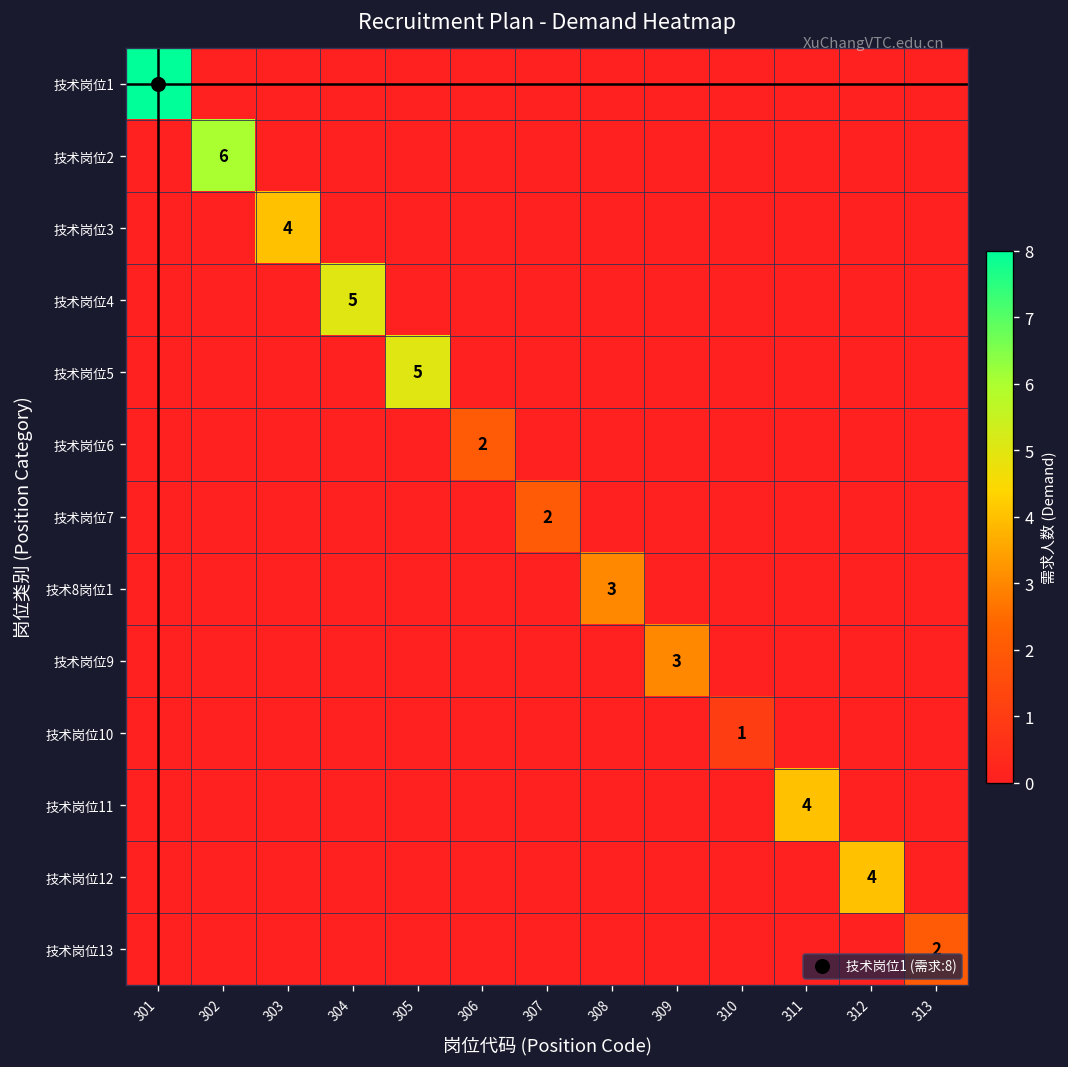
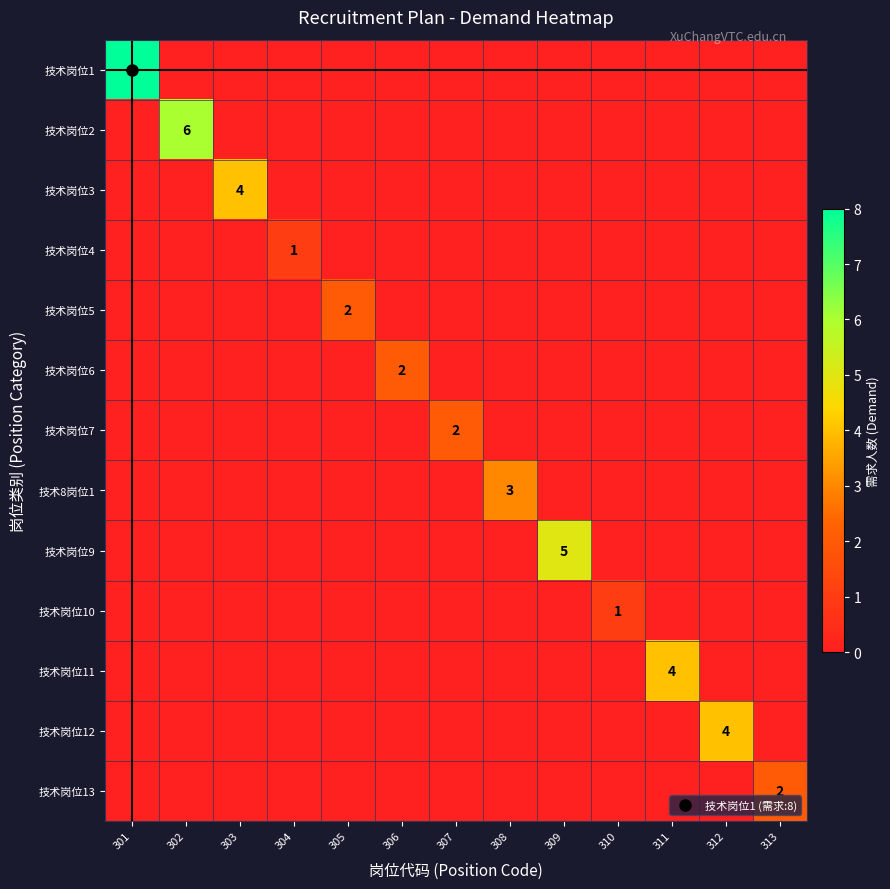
  {
    "技术岗位2": {
      "302": 6
    },
    "技术岗位3": {
      "303": 4
    },
    "技术岗位4": {
-     "304": 5
+     "304": 1
    },
    "技术岗位5": {
-     "305": 5
+     "305": 2
    },
    "技术岗位6": {
      "306": 2
    },
    "技术岗位7": {
      "307": 2
    },
    "技术8岗位1": {
      "308": 3
    },
    "技术岗位9": {
-     "309": 3
+     "309": 5
    },
    "技术岗位10": {
      "310": 1
    },
    "技术岗位11": {
      "311": 4
    },
    "技术岗位12": {
      "312": 4
    }
  }
